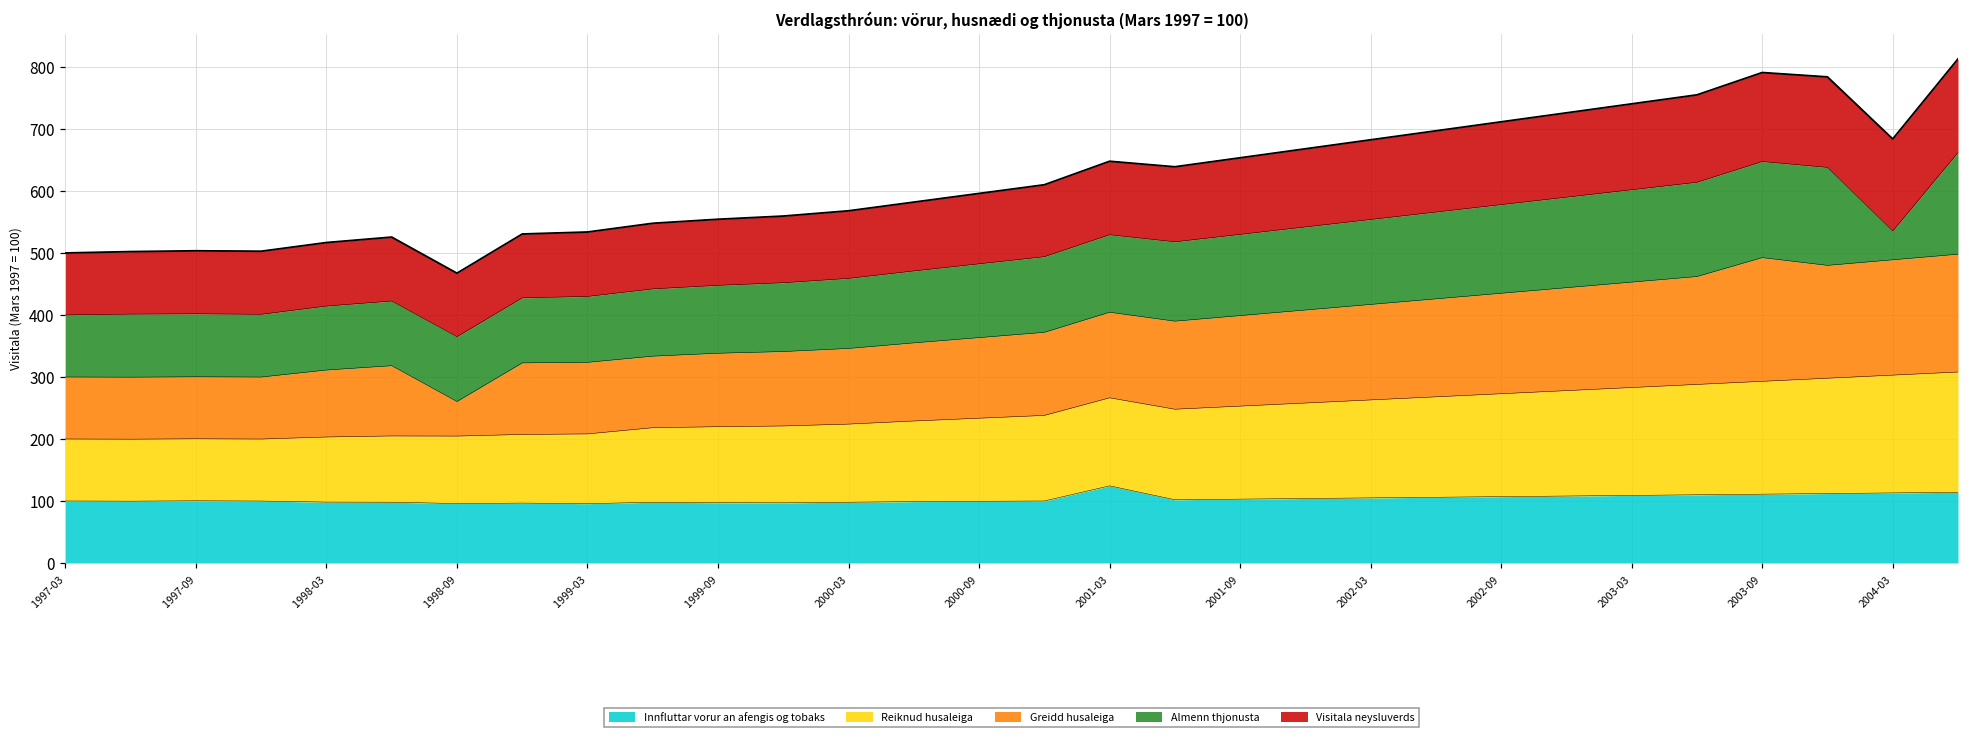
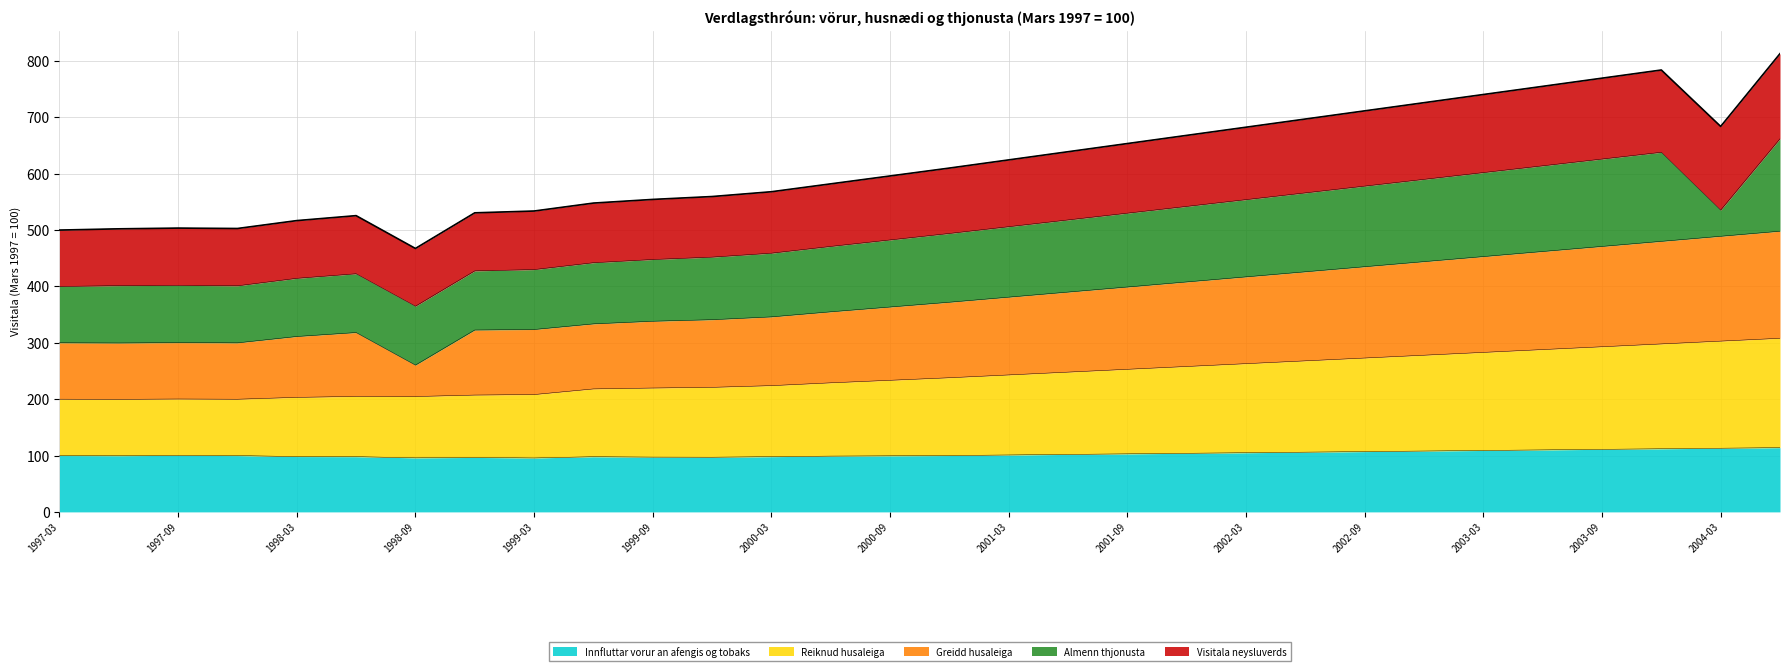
  {
    "Innfluttar vorur an afengis og tobaks": {
      "1997-03": 100,
      "1997-09": 100,
      "1998-03": 100,
      "1998-09": 100,
      "1999-03": 100,
      "1999-09": 100,
      "2000-03": 100,
      "2000-09": 100,
-     "2001-03": 120,
+     "2001-03": 100,
      "2001-09": 100,
      "2002-03": 110,
      "2002-09": 110,
      "2003-03": 110,
      "2003-09": 110,
      "2004-03": 110
    },
    "Reiknud husaleiga": {
      "1997-03": 100,
      "1997-09": 100,
      "1998-03": 100,
      "1998-09": 110,
      "1999-03": 110,
      "1999-09": 120,
      "2000-03": 130,
      "2000-09": 130,
      "2001-03": 140,
      "2001-09": 150,
      "2002-03": 160,
      "2002-09": 170,
      "2003-03": 170,
      "2003-09": 180,
      "2004-03": 190
    },
    "Greidd husaleiga": {
      "1997-03": 100,
      "1997-09": 100,
      "1998-03": 110,
      "1998-09": 60,
      "1999-03": 120,
      "1999-09": 120,
      "2000-03": 120,
      "2000-09": 130,
      "2001-03": 140,
      "2001-09": 150,
      "2002-03": 150,
      "2002-09": 160,
      "2003-03": 170,
-     "2003-09": 200,
+     "2003-09": 180,
      "2004-03": 190
    },
    "Almenn thjonusta": {
      "1997-03": 100,
      "1997-09": 100,
      "1998-03": 100,
      "1998-09": 100,
      "1999-03": 110,
      "1999-09": 110,
      "2000-03": 110,
      "2000-09": 120,
      "2001-03": 130,
      "2001-09": 130,
      "2002-03": 140,
      "2002-09": 140,
      "2003-03": 150,
      "2003-09": 160,
      "2004-03": 50
    },
    "Visitala neysluverds": {
      "1997-03": 100,
      "1997-09": 100,
      "1998-03": 100,
      "1998-09": 100,
      "1999-03": 100,
      "1999-09": 110,
      "2000-03": 110,
      "2000-09": 110,
      "2001-03": 120,
      "2001-09": 120,
      "2002-03": 130,
      "2002-09": 130,
      "2003-03": 140,
      "2003-09": 140,
      "2004-03": 150
    }
  }
